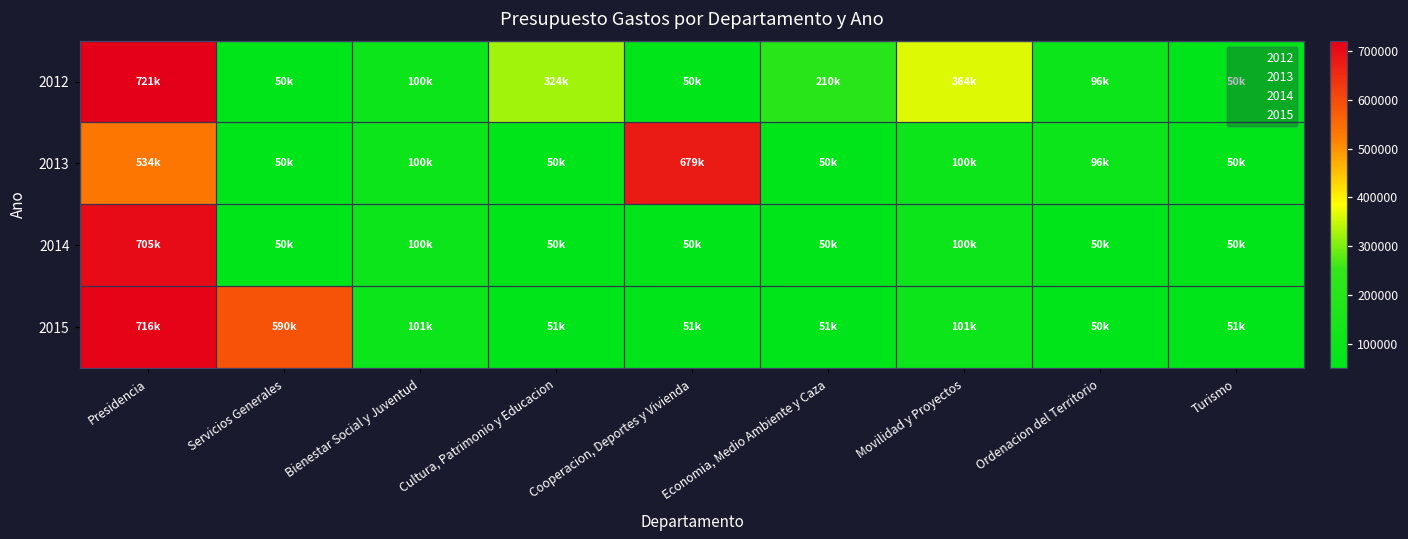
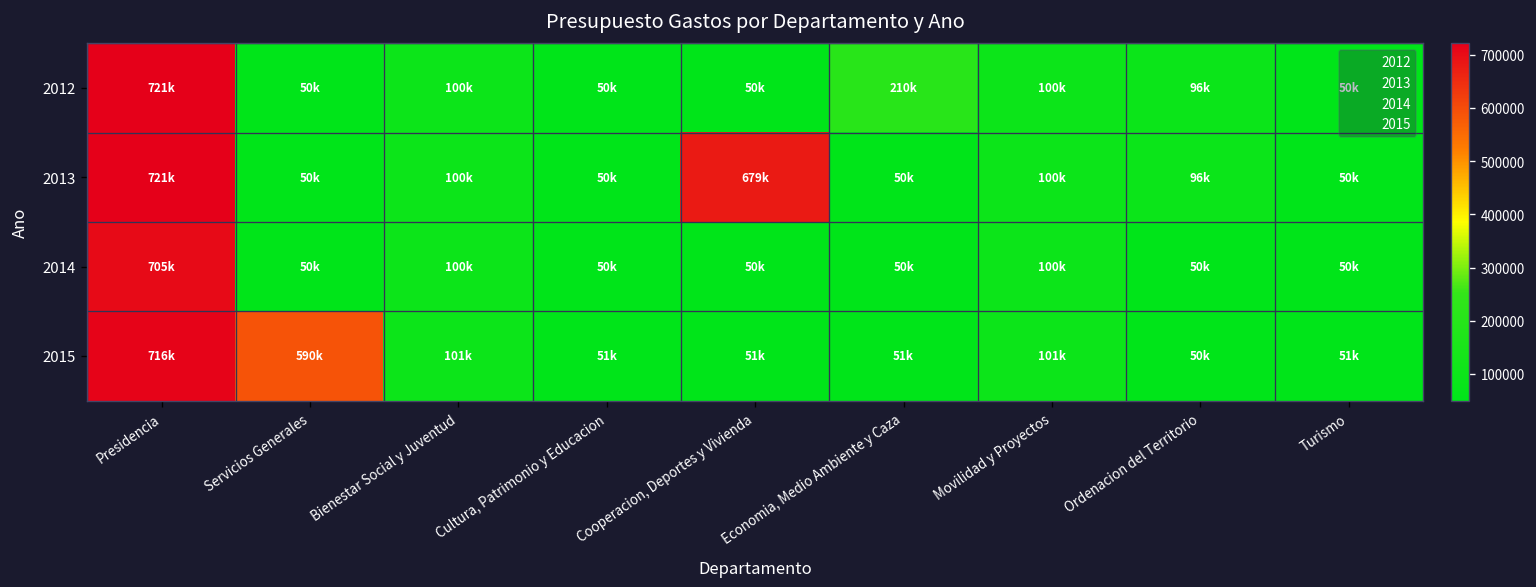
  {
    "2012": {
      "Presidencia": "721k",
      "Servicios Generales": "50k",
      "Bienestar Social y Juventud": "100k",
-     "Cultura, Patrimonio y Educacion": "324k",
+     "Cultura, Patrimonio y Educacion": "50k",
      "Cooperacion, Deportes y Vivienda": "50k",
      "Economia, Medio Ambiente y Caza": "210k",
-     "Movilidad y Proyectos": "364k",
+     "Movilidad y Proyectos": "100k",
      "Ordenacion del Territorio": "96k"
    },
    "2013": {
-     "Presidencia": "534k",
+     "Presidencia": "721k",
      "Servicios Generales": "50k",
      "Bienestar Social y Juventud": "100k",
      "Cultura, Patrimonio y Educacion": "50k",
      "Cooperacion, Deportes y Vivienda": "679k",
      "Economia, Medio Ambiente y Caza": "50k",
      "Movilidad y Proyectos": "100k",
      "Ordenacion del Territorio": "96k",
      "Turismo": "50k"
    },
    "2014": {
      "Presidencia": "705k",
      "Servicios Generales": "50k",
      "Bienestar Social y Juventud": "100k",
      "Cultura, Patrimonio y Educacion": "50k",
      "Cooperacion, Deportes y Vivienda": "50k",
      "Economia, Medio Ambiente y Caza": "50k",
      "Movilidad y Proyectos": "100k",
      "Ordenacion del Territorio": "50k",
      "Turismo": "50k"
    },
    "2015": {
      "Presidencia": "716k",
      "Servicios Generales": "590k",
      "Bienestar Social y Juventud": "101k",
      "Cultura, Patrimonio y Educacion": "51k",
      "Cooperacion, Deportes y Vivienda": "51k",
      "Economia, Medio Ambiente y Caza": "51k",
      "Movilidad y Proyectos": "101k",
      "Ordenacion del Territorio": "50k",
      "Turismo": "51k"
    }
  }
